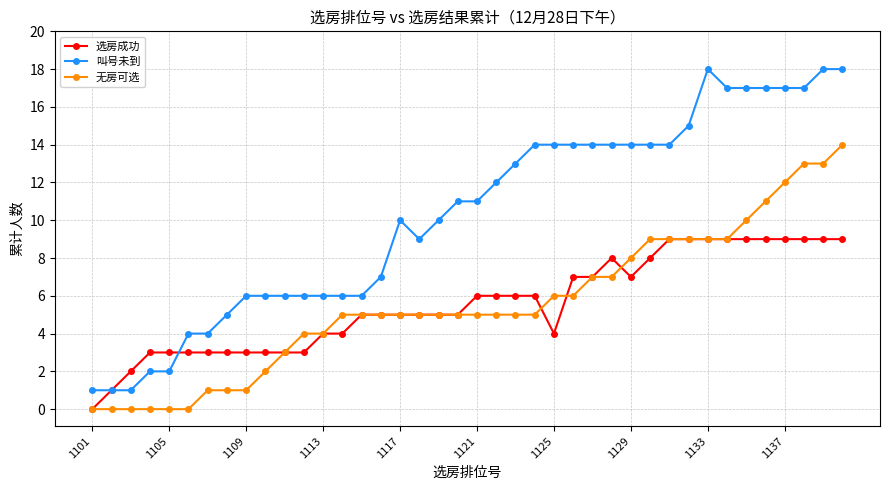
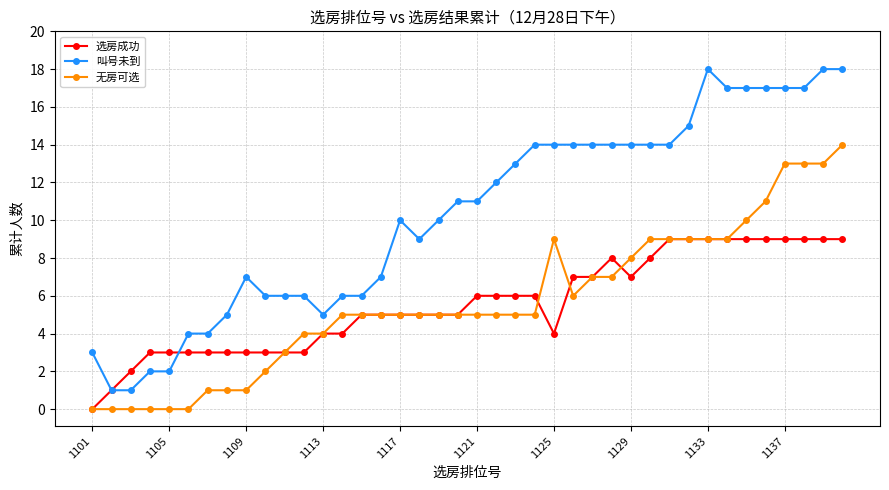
  {
    "选房成功": {
      "1105": 3,
      "1109": 3,
      "1121": 6,
      "1125": 4,
      "1129": 7,
      "1137": 9
    },
    "叫号未到": {
-     "1101": 1,
+     "1101": 3,
      "1105": 2,
-     "1109": 6,
-     "1113": 6,
+     "1109": 7,
+     "1113": 5,
      "1117": 10,
      "1121": 11,
      "1125": 14,
      "1129": 14,
      "1133": 18,
      "1137": 17
    },
    "无房可选": {
      "1105": 0,
      "1109": 1,
      "1121": 5,
-     "1125": 6,
+     "1125": 9,
      "1129": 8,
-     "1137": 12
+     "1137": 13
    }
  }
